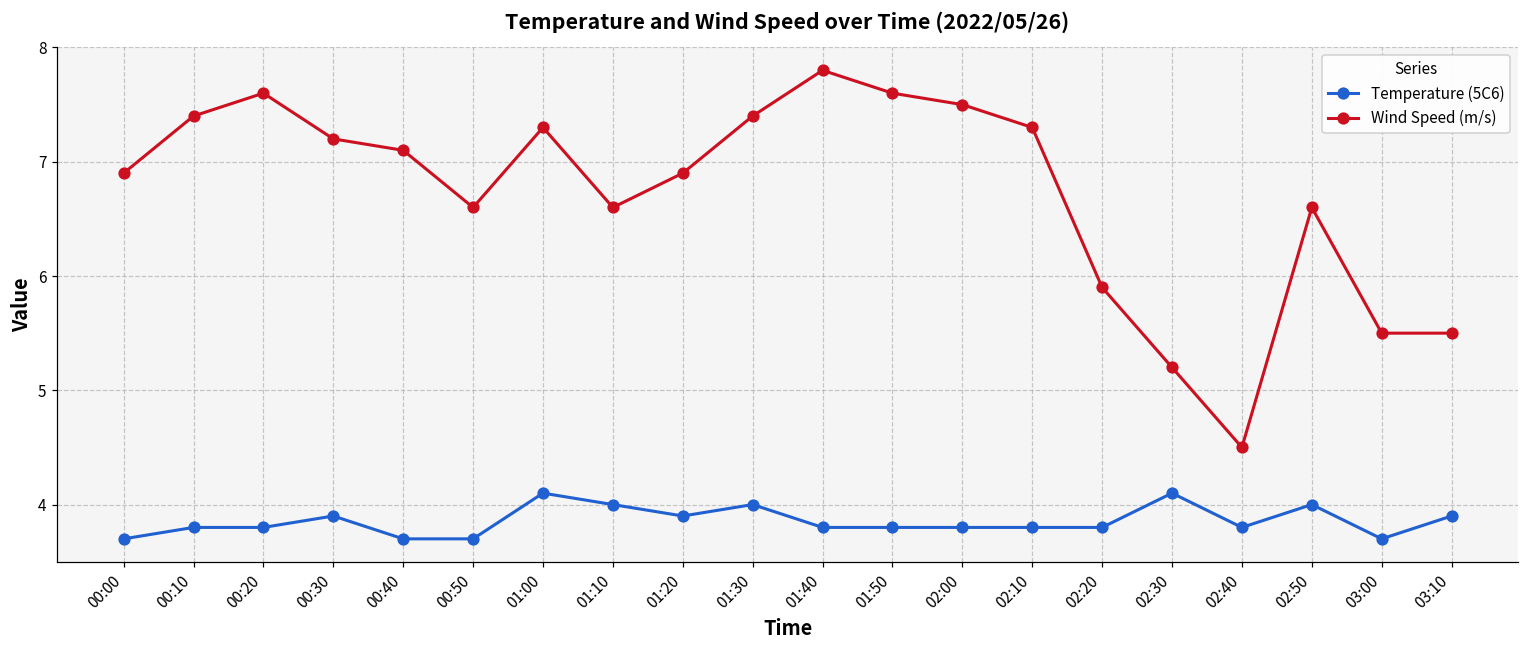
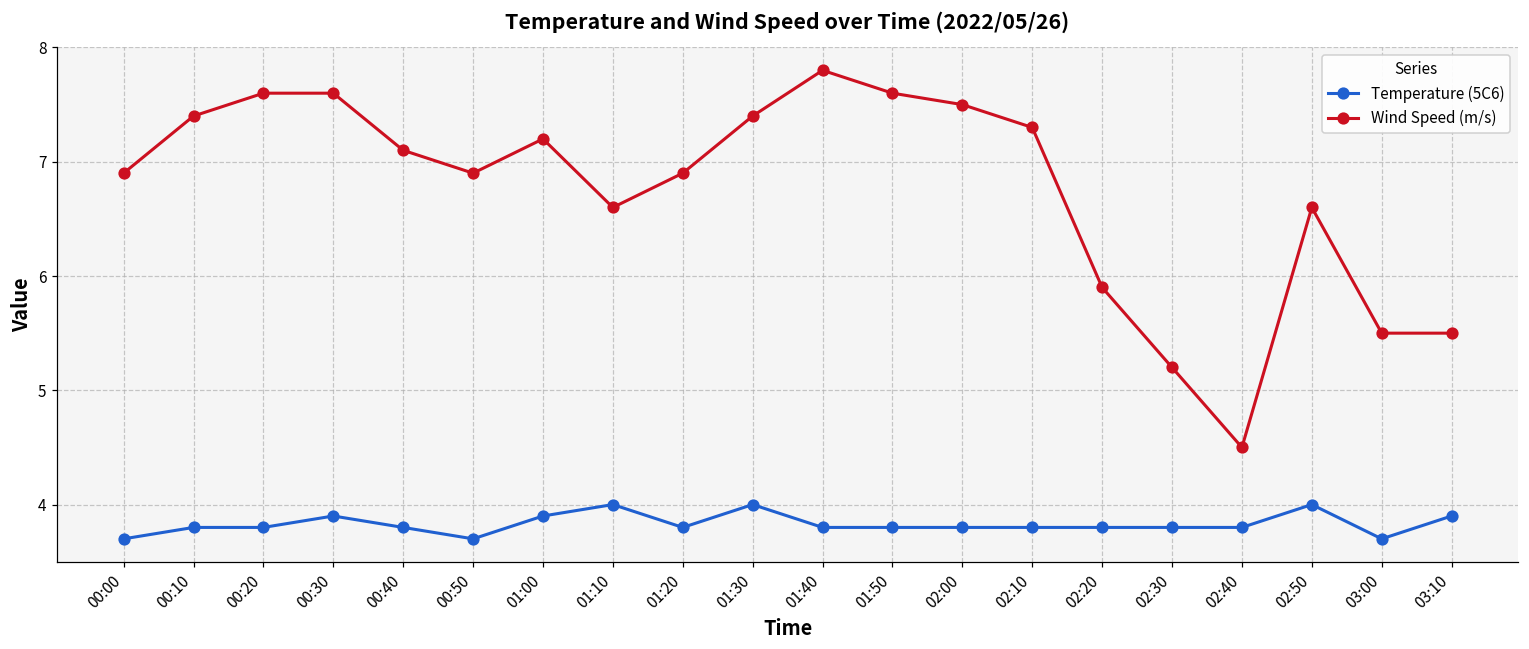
  {
    "Temperature (5C6)": {
      "00:00": 3.7,
      "00:10": 3.8,
      "00:20": 3.8,
      "00:30": 3.9,
-     "00:40": 3.7,
+     "00:40": 3.8,
      "00:50": 3.7,
-     "01:00": 4.1,
+     "01:00": 3.9,
      "01:10": 4.0,
-     "01:20": 3.9,
+     "01:20": 3.8,
      "01:30": 4.0,
      "01:40": 3.8,
      "01:50": 3.8,
      "02:00": 3.8,
      "02:10": 3.8,
      "02:20": 3.8,
-     "02:30": 4.1,
+     "02:30": 3.8,
      "02:40": 3.8,
      "02:50": 4.0,
      "03:00": 3.7,
      "03:10": 3.9
    },
    "Wind Speed (m/s)": {
      "00:00": 6.9,
      "00:10": 7.4,
      "00:20": 7.6,
-     "00:30": 7.2,
+     "00:30": 7.6,
      "00:40": 7.1,
-     "00:50": 6.6,
-     "01:00": 7.3,
+     "00:50": 6.9,
+     "01:00": 7.2,
      "01:10": 6.6,
      "01:20": 6.9,
      "01:30": 7.4,
      "01:40": 7.8,
      "01:50": 7.6,
      "02:00": 7.5,
      "02:10": 7.3,
      "02:20": 5.9,
      "02:30": 5.2,
      "02:40": 4.5,
      "02:50": 6.6,
      "03:00": 5.5,
      "03:10": 5.5
    }
  }
